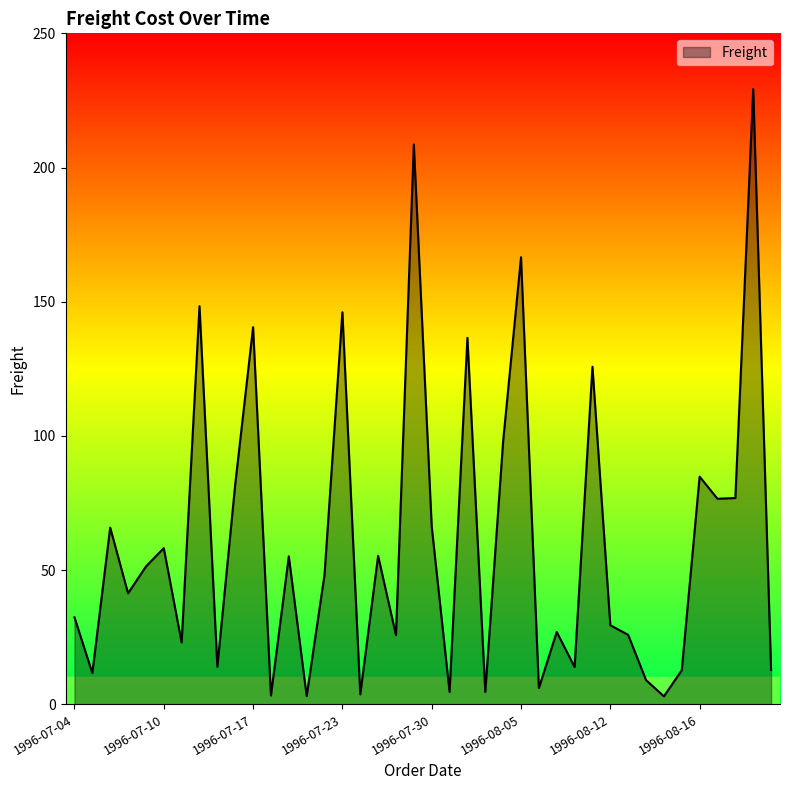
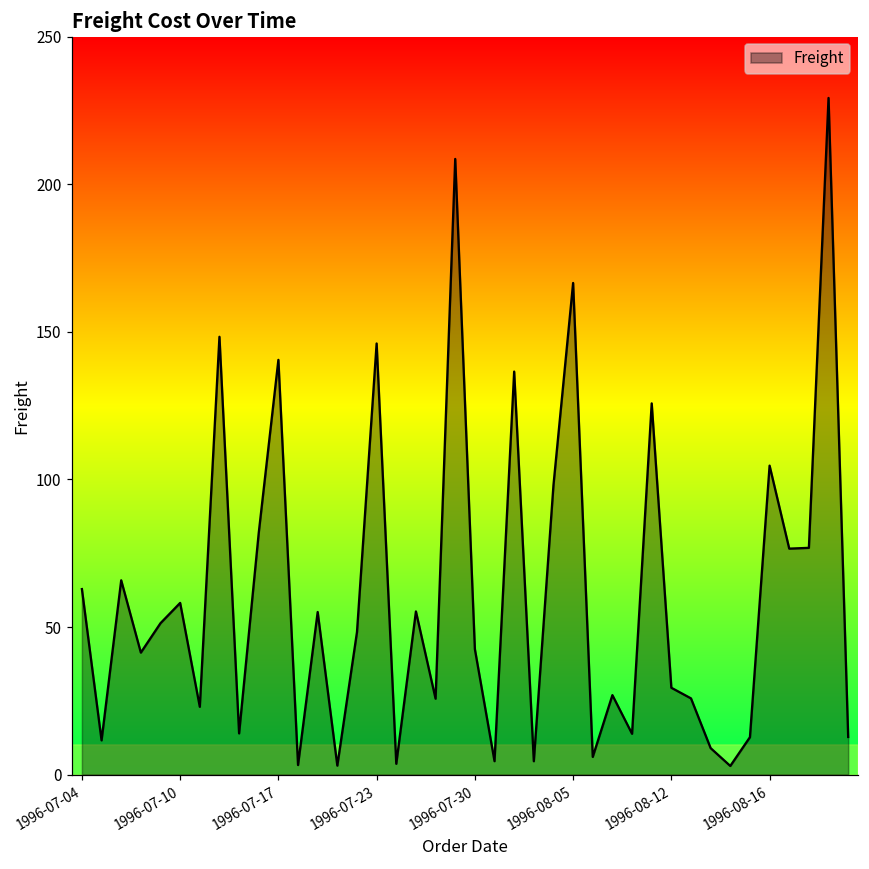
  {
-   "1996-07-04": 32,
+   "1996-07-04": 63,
    "1996-07-10": 58,
    "1996-07-17": 141,
    "1996-07-23": 146,
-   "1996-07-30": 66,
+   "1996-07-30": 43,
    "1996-08-05": 167,
    "1996-08-12": 29,
-   "1996-08-16": 85
+   "1996-08-16": 105
  }
